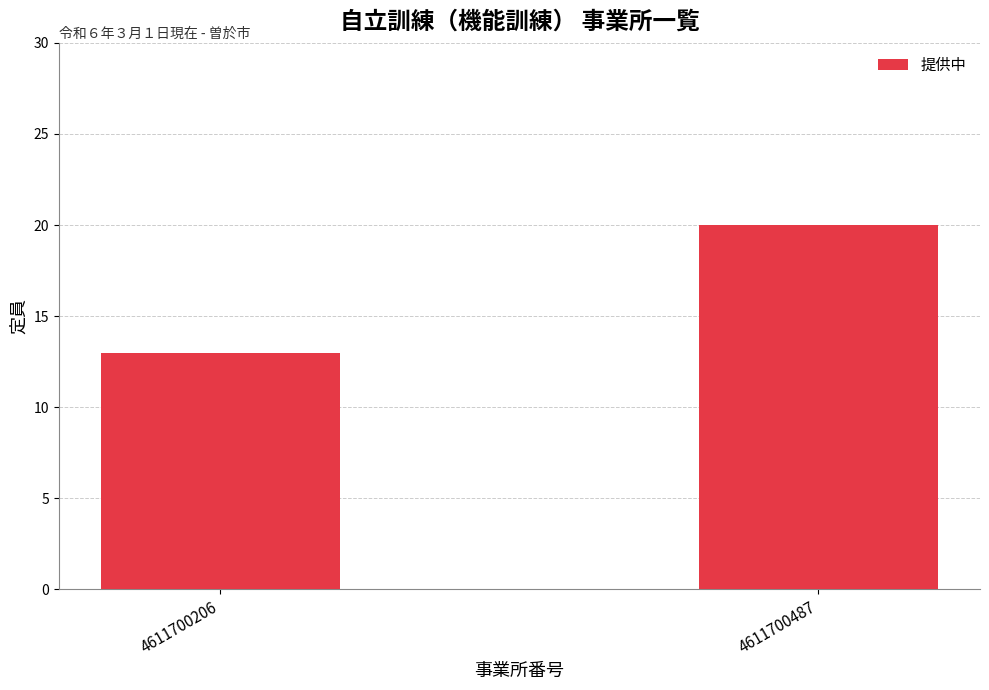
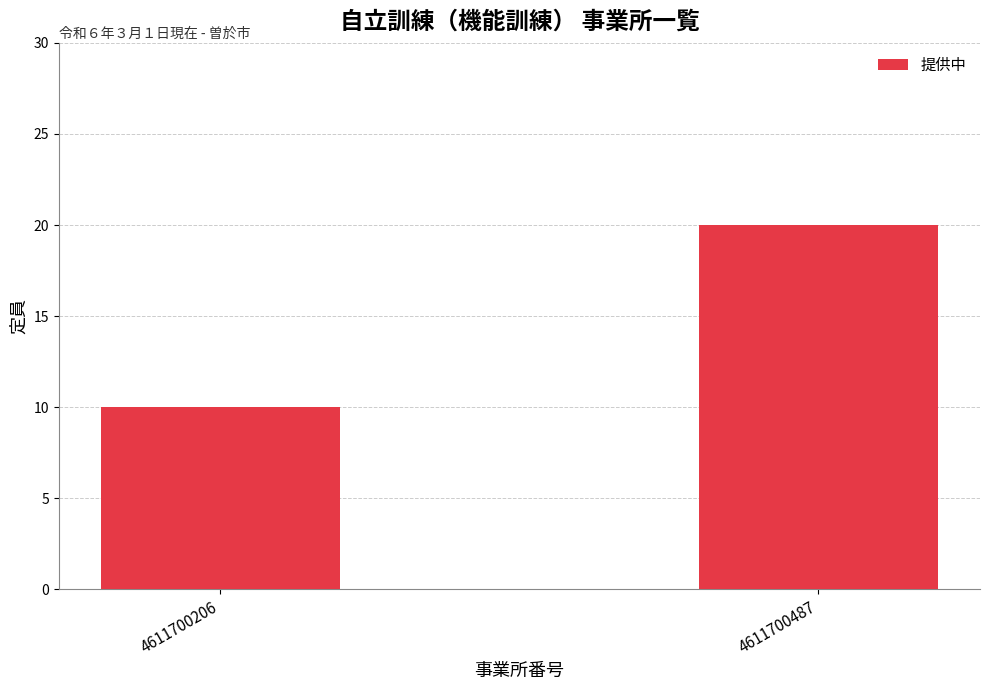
  {
-   "4611700206": 13,
+   "4611700206": 10,
    "4611700487": 20
  }
